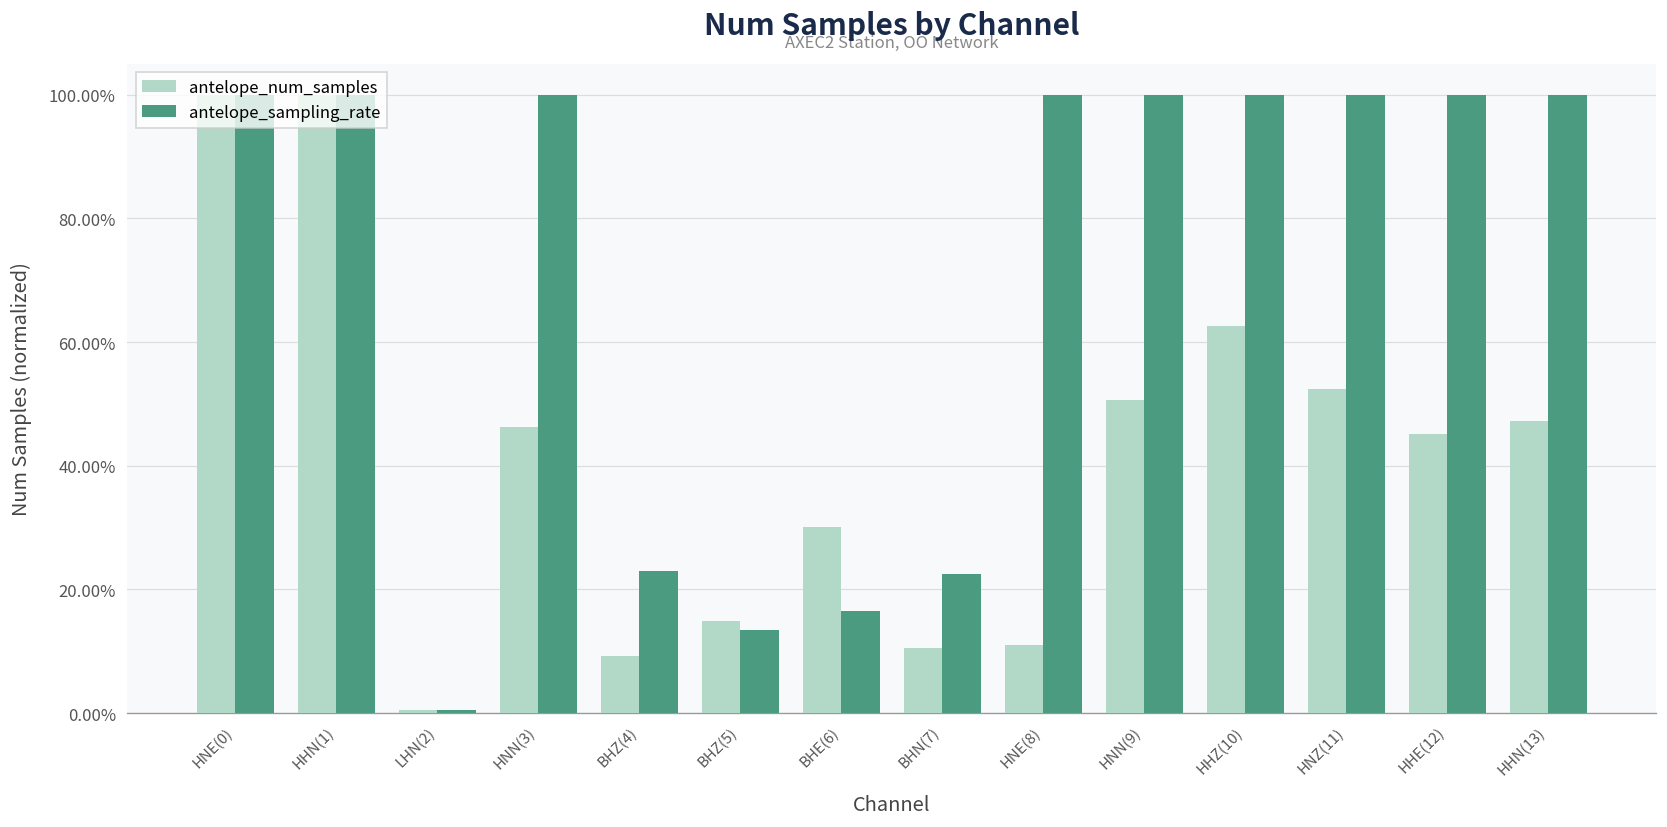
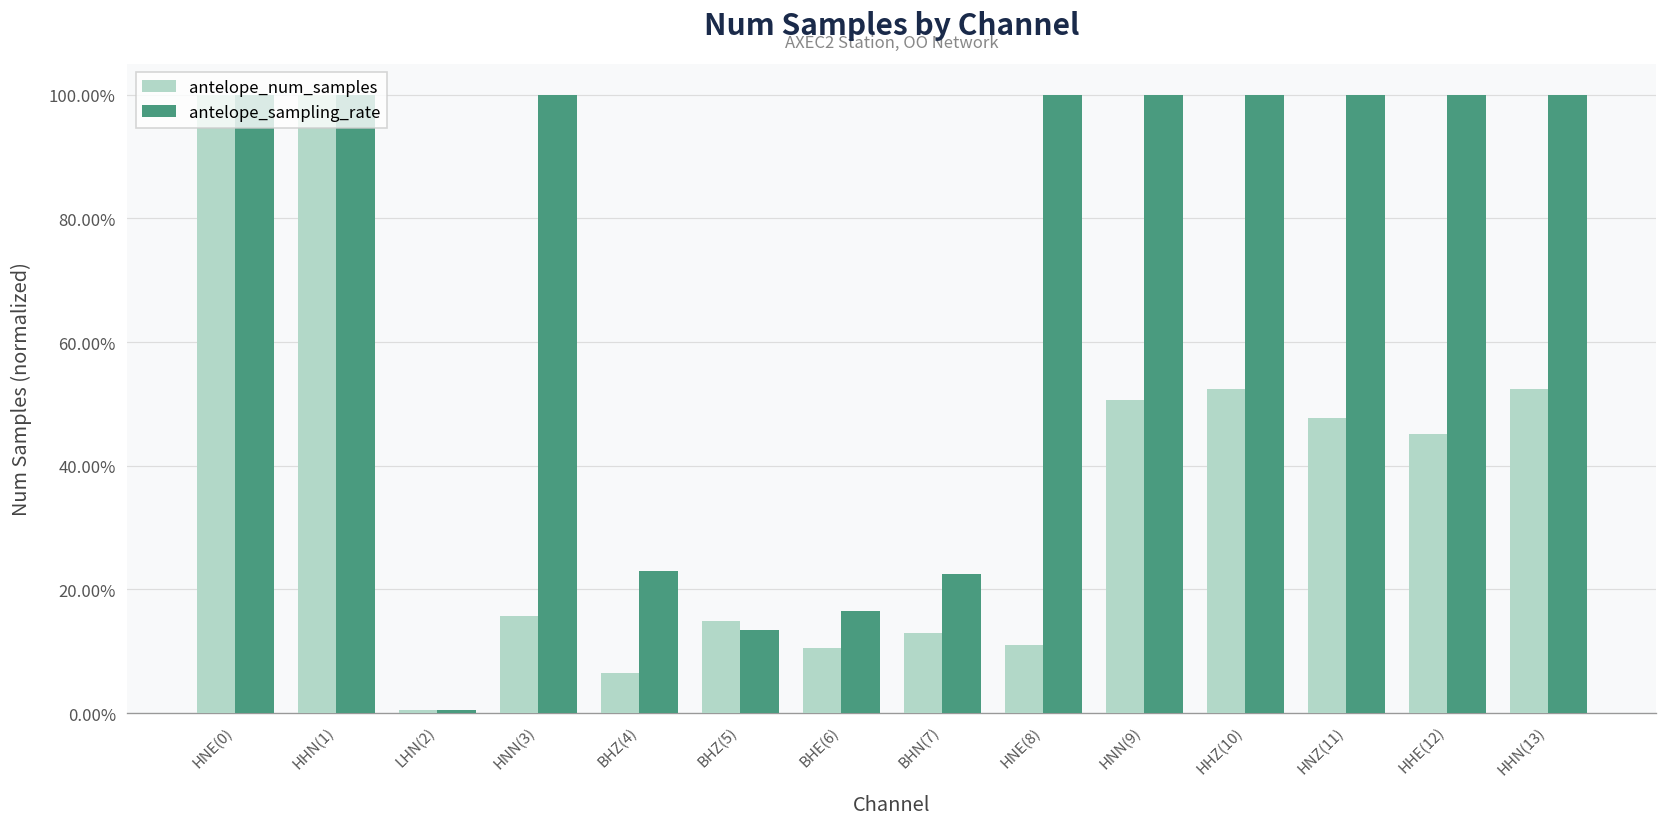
  {
    "antelope_num_samples": {
      "LHN(2)": "0%",
-     "HNN(3)": "46%",
-     "BHZ(4)": "9%",
+     "HNN(3)": "16%",
+     "BHZ(4)": "7%",
      "BHZ(5)": "15%",
-     "BHE(6)": "30%",
-     "BHN(7)": "10%",
+     "BHE(6)": "10%",
+     "BHN(7)": "13%",
      "HNE(8)": "11%",
      "HNN(9)": "51%",
-     "HHZ(10)": "63%",
-     "HNZ(11)": "52%",
+     "HHZ(10)": "52%",
+     "HNZ(11)": "48%",
      "HHE(12)": "45%",
-     "HHN(13)": "47%"
+     "HHN(13)": "52%"
    },
    "antelope_sampling_rate": {
      "LHN(2)": "1%",
      "HNN(3)": "100%",
      "BHZ(4)": "23%",
      "BHZ(5)": "14%",
      "BHE(6)": "17%",
      "BHN(7)": "23%",
      "HNE(8)": "100%",
      "HNN(9)": "100%",
      "HHZ(10)": "100%",
      "HNZ(11)": "100%",
      "HHE(12)": "100%",
      "HHN(13)": "100%"
    }
  }
